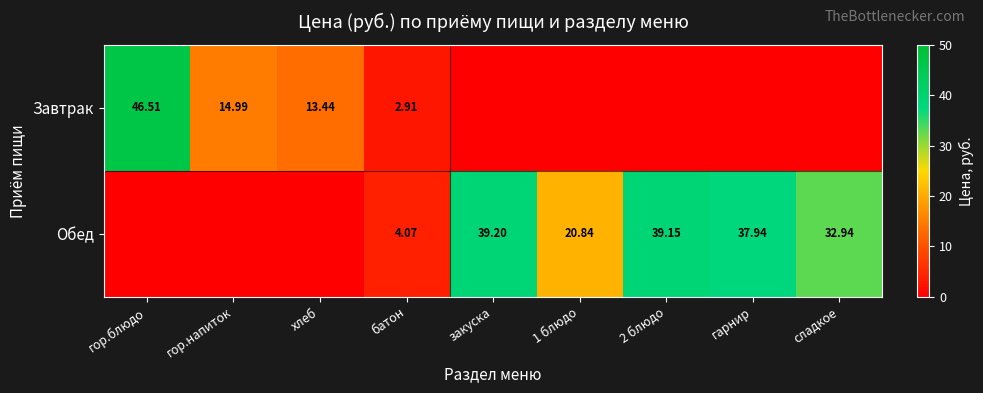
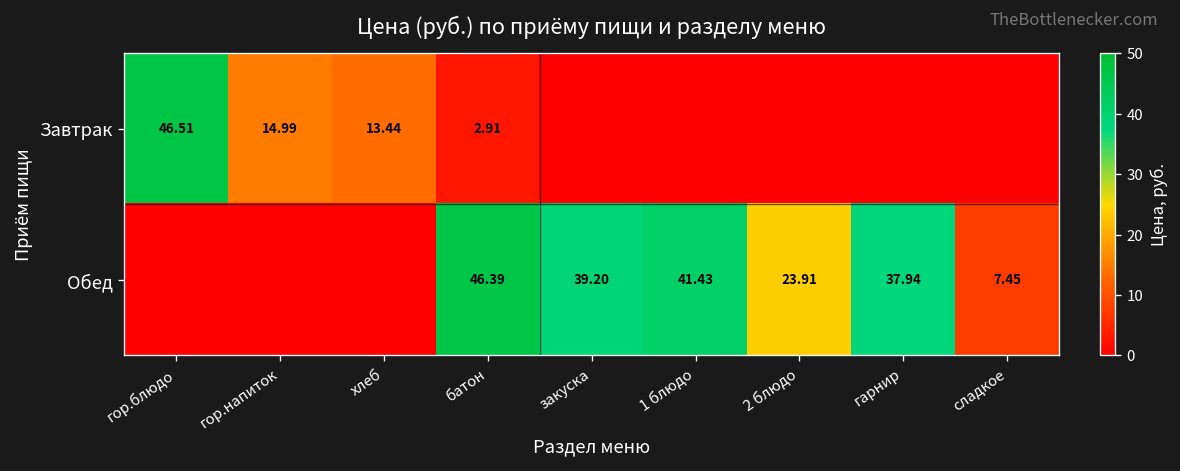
  {
    "Завтрак": {
      "гор.блюдо": 46.51,
      "гор.напиток": 14.99,
      "хлеб": 13.44,
      "батон": 2.91
    },
    "Обед": {
-     "батон": 4.07,
+     "батон": 46.39,
      "закуска": 39.20,
-     "1 блюдо": 20.84,
-     "2 блюдо": 39.15,
+     "1 блюдо": 41.43,
+     "2 блюдо": 23.91,
      "гарнир": 37.94,
-     "сладкое": 32.94
+     "сладкое": 7.45
    }
  }
